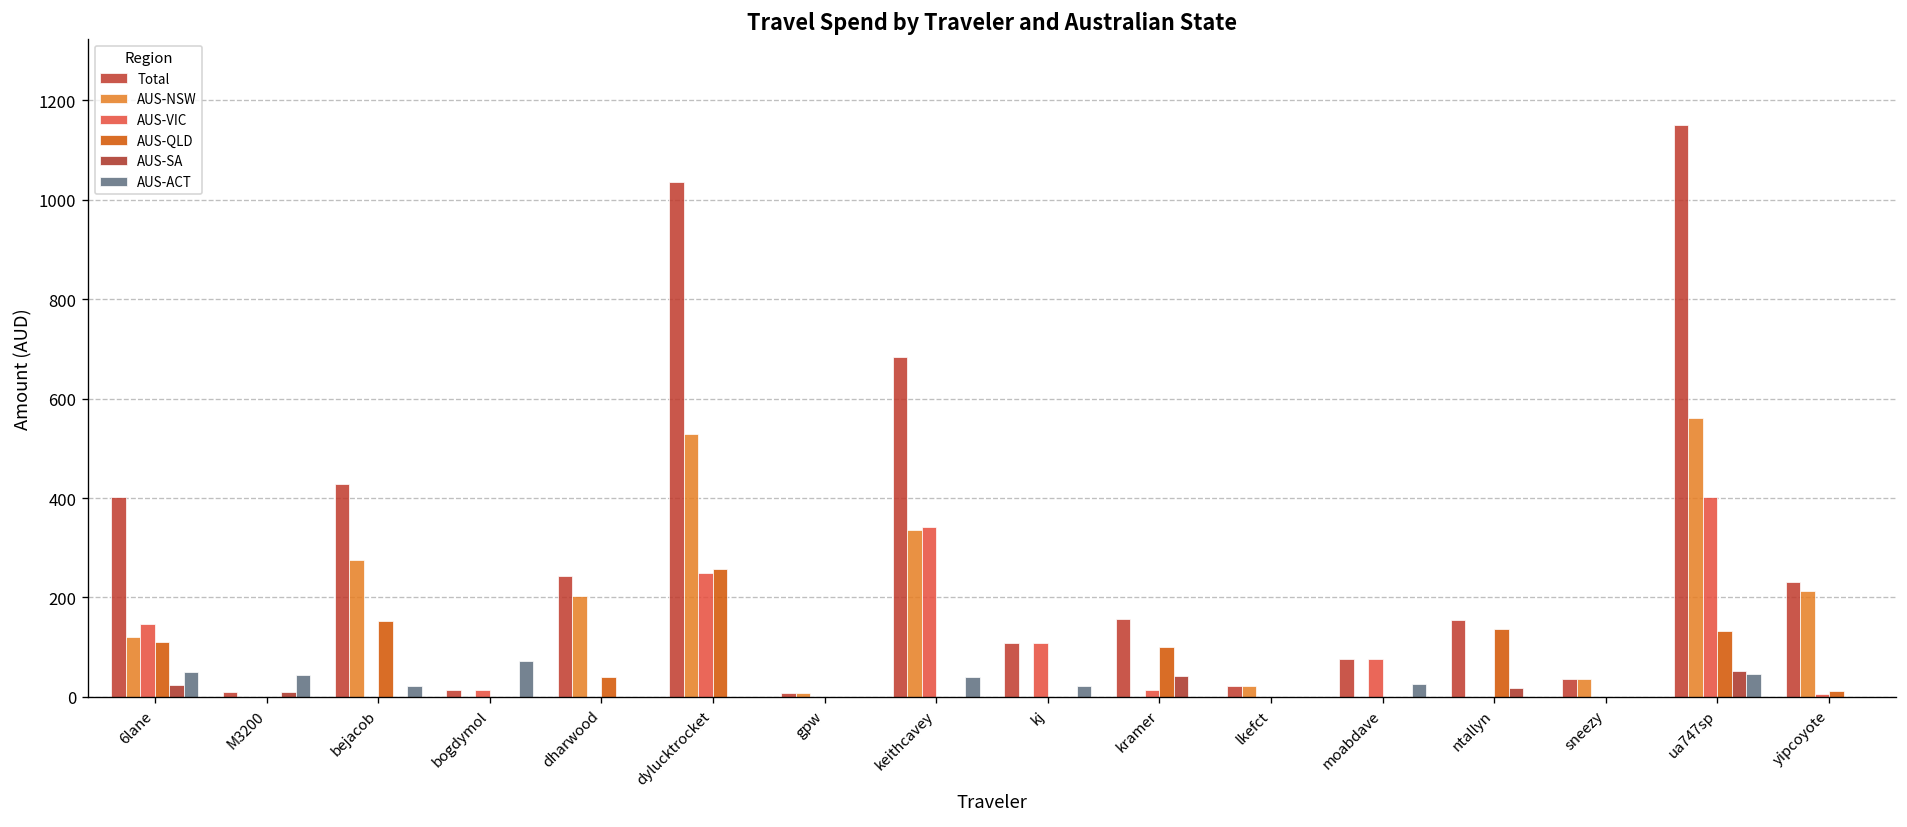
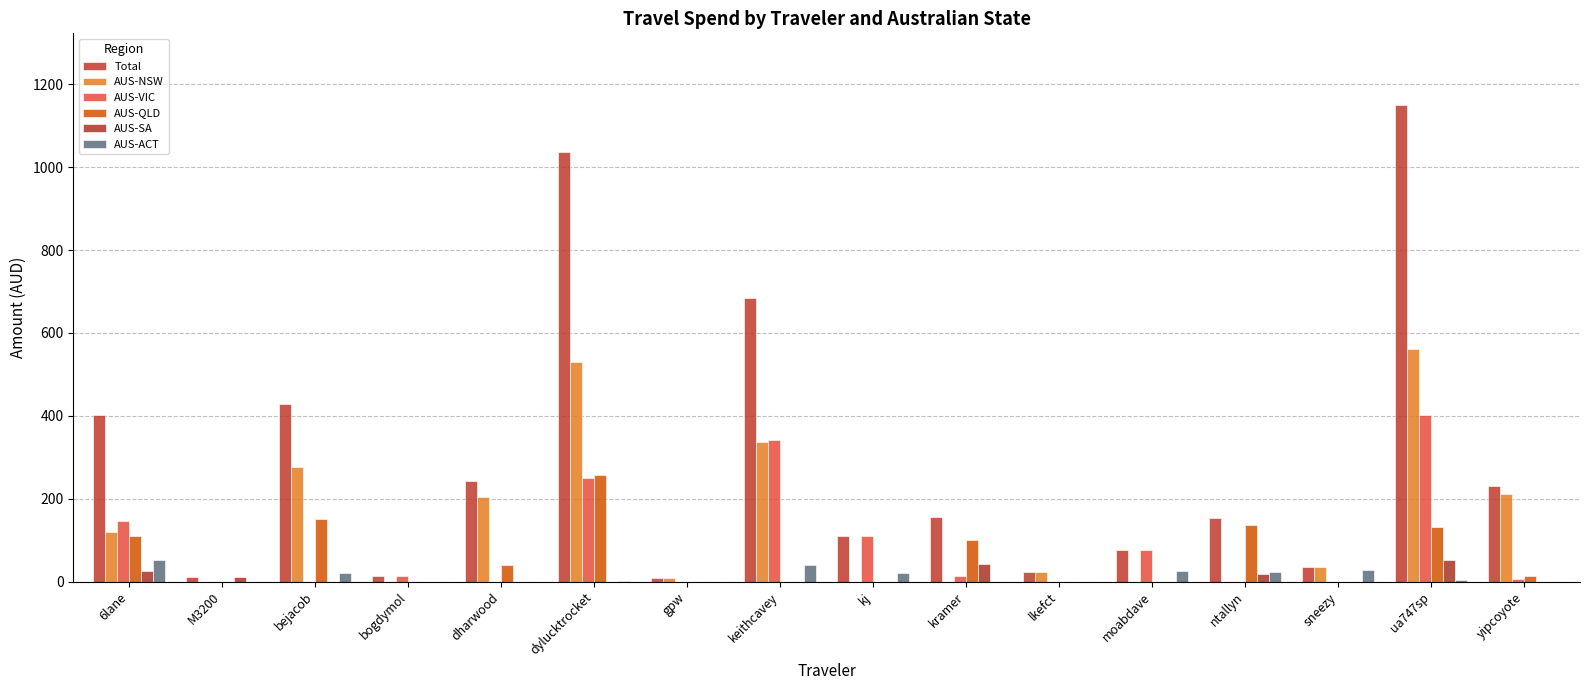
  {
    "AUS-ACT": {
      "6lane": 50,
-     "M3200": 40,
+     "M3200": 0,
      "bejacob": 20,
-     "bogdymol": 70,
+     "bogdymol": 0,
      "dharwood": 0,
      "gpw": 0,
      "keithcavey": 40,
      "kj": 20,
      "kramer": 0,
      "lkefct": 0,
      "moabdave": 30,
-     "ntallyn": 0,
-     "sneezy": 0,
-     "ua747sp": 50,
+     "ntallyn": 20,
+     "sneezy": 30,
+     "ua747sp": 0,
      "yipcoyote": 0
    }
  }
